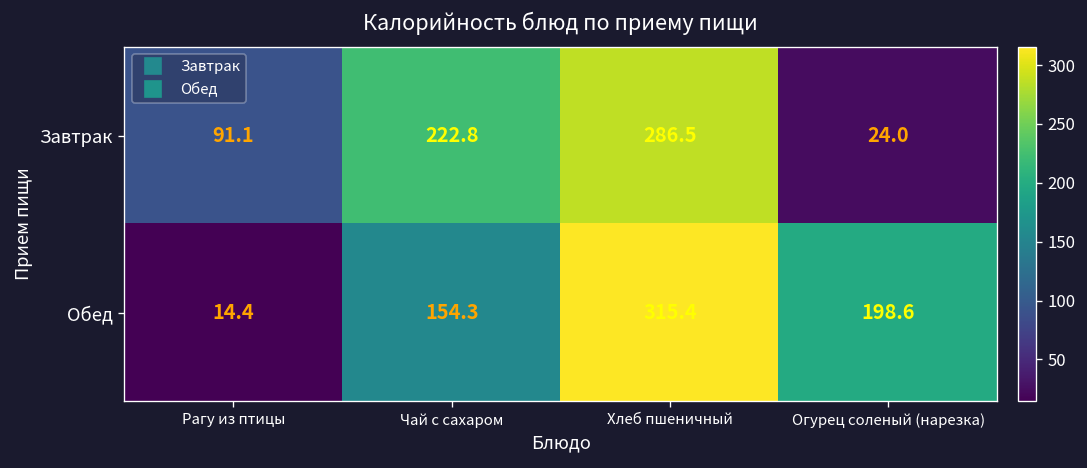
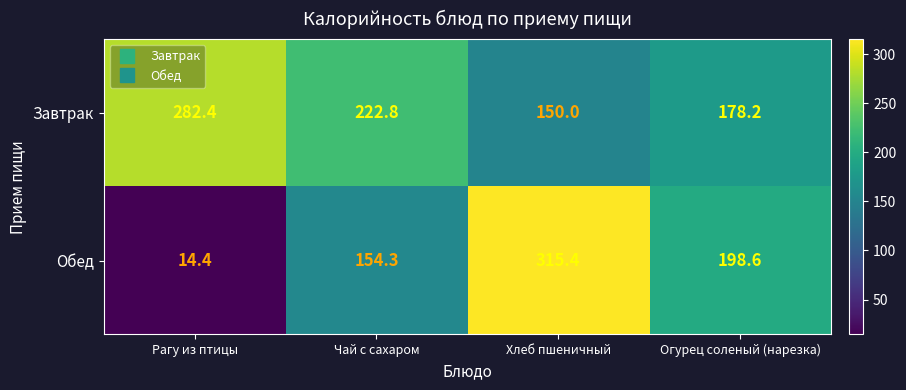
  {
    "Завтрак": {
-     "Рагу из птицы": 91.1,
+     "Рагу из птицы": 282.4,
      "Чай с сахаром": 222.8,
-     "Хлеб пшеничный": 286.5,
-     "Огурец соленый (нарезка)": 24.0
+     "Хлеб пшеничный": 150.0,
+     "Огурец соленый (нарезка)": 178.2
    },
    "Обед": {
      "Рагу из птицы": 14.4,
      "Чай с сахаром": 154.3,
      "Огурец соленый (нарезка)": 198.6
    }
  }
